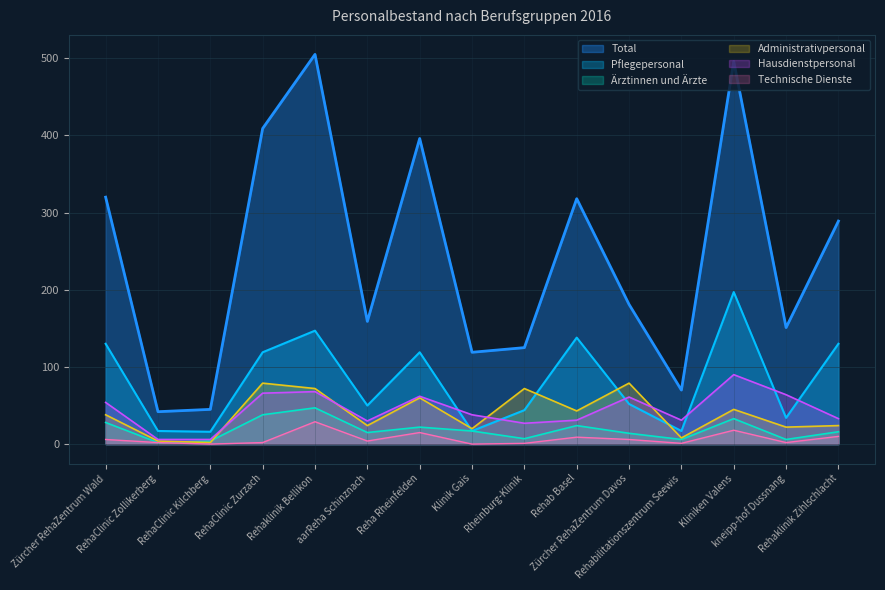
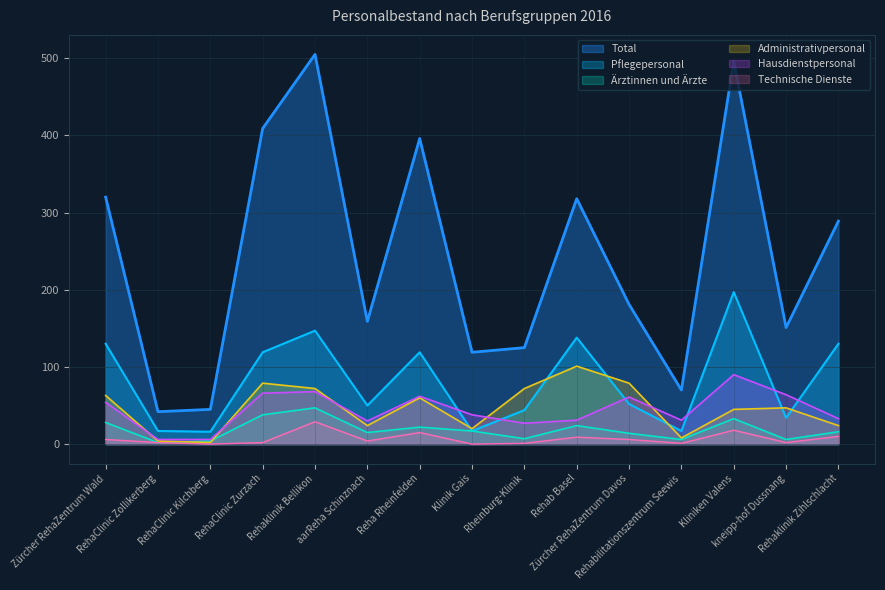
  {
    "Administrativpersonal": {
-     "Zürcher RehaZentrum Wald": 40,
+     "Zürcher RehaZentrum Wald": 60,
      "RehaClinic Zurzach": 80,
      "Rehaklinik Bellikon": 70,
      "aarReha Schinznach": 20,
      "Rheinburg-Klinik": 70,
-     "Rehab Basel": 40,
+     "Rehab Basel": 100,
      "Zürcher RehaZentrum Davos": 80,
      "Kliniken Valens": 50,
-     "kneipp-hof Dussnang": 20,
+     "kneipp-hof Dussnang": 50,
      "Rehaklinik Zihlschlacht": 20
    }
  }
